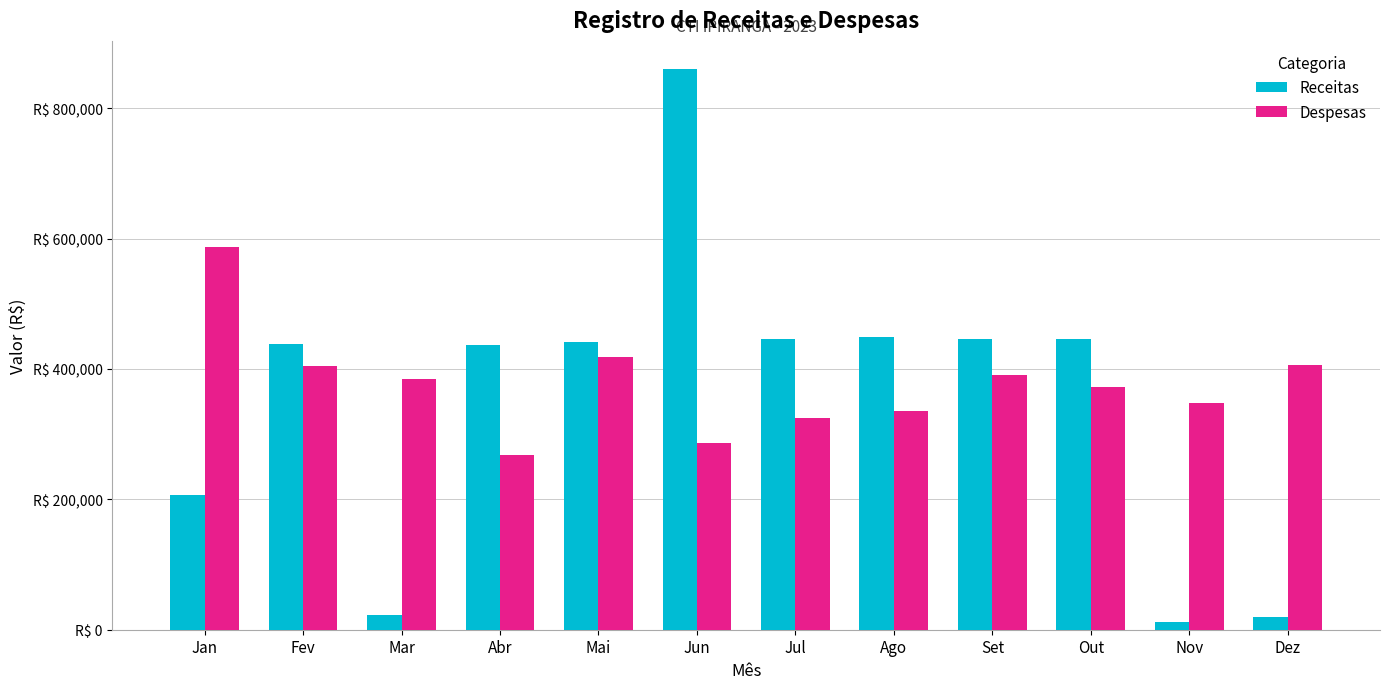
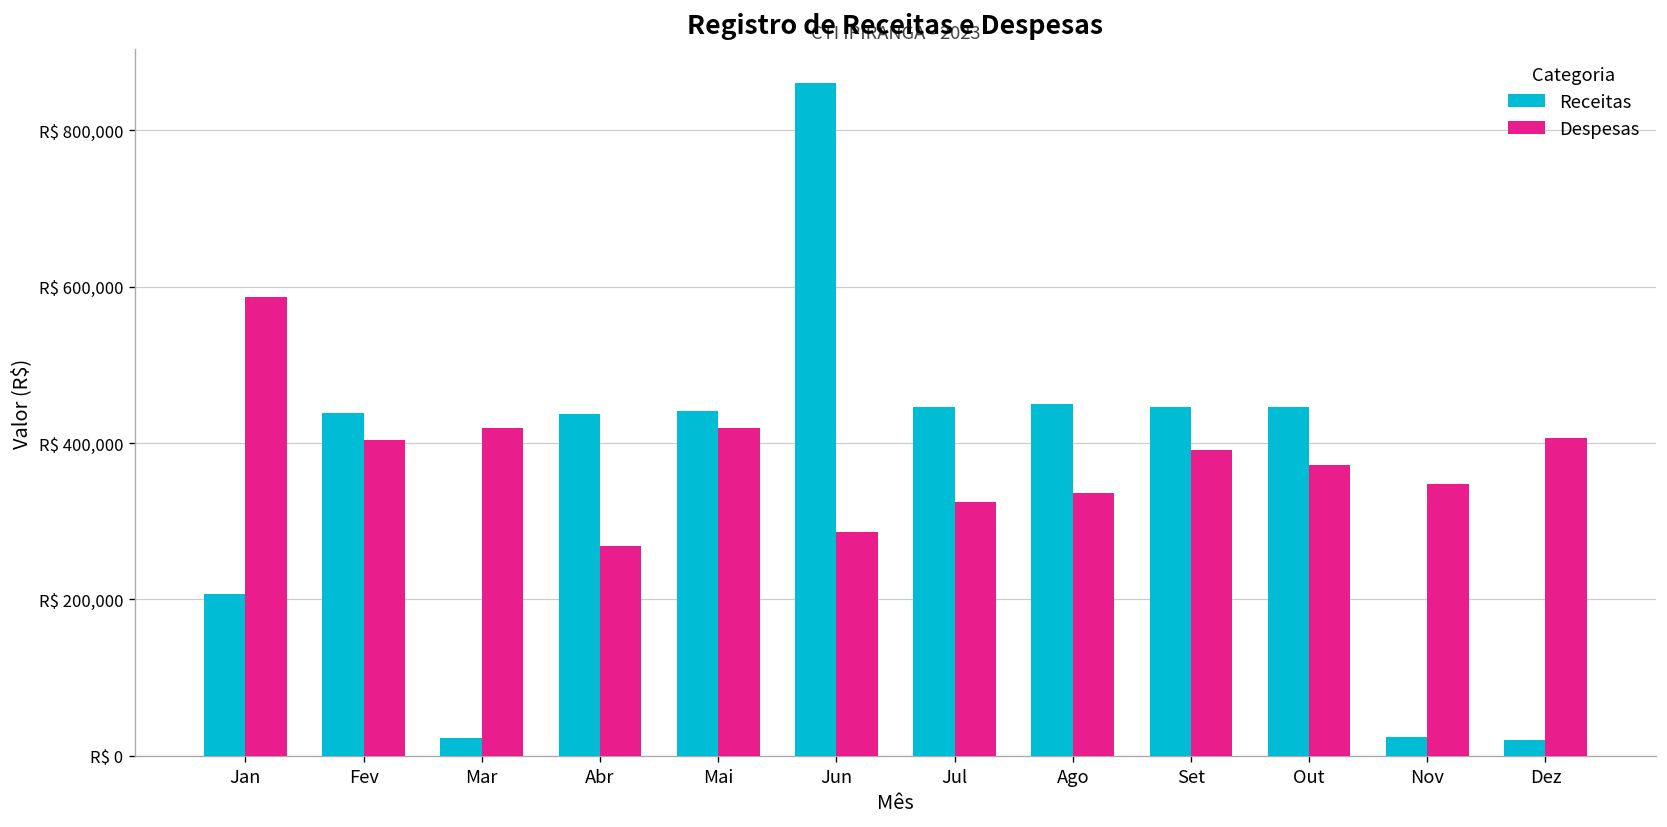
  {
    "Receitas": {
      "Jan": "R$ 210,000",
      "Fev": "R$ 440,000",
      "Mar": "R$ 20,000",
      "Abr": "R$ 440,000",
      "Mai": "R$ 440,000",
      "Jun": "R$ 860,000",
      "Jul": "R$ 450,000",
      "Ago": "R$ 450,000",
      "Set": "R$ 450,000",
      "Out": "R$ 450,000",
-     "Nov": "R$ 10,000",
+     "Nov": "R$ 20,000",
      "Dez": "R$ 20,000"
    },
    "Despesas": {
      "Jan": "R$ 590,000",
      "Fev": "R$ 400,000",
-     "Mar": "R$ 380,000",
+     "Mar": "R$ 420,000",
      "Abr": "R$ 270,000",
      "Mai": "R$ 420,000",
      "Jun": "R$ 290,000",
      "Jul": "R$ 320,000",
      "Ago": "R$ 340,000",
      "Set": "R$ 390,000",
      "Out": "R$ 370,000",
      "Nov": "R$ 350,000",
      "Dez": "R$ 410,000"
    }
  }
